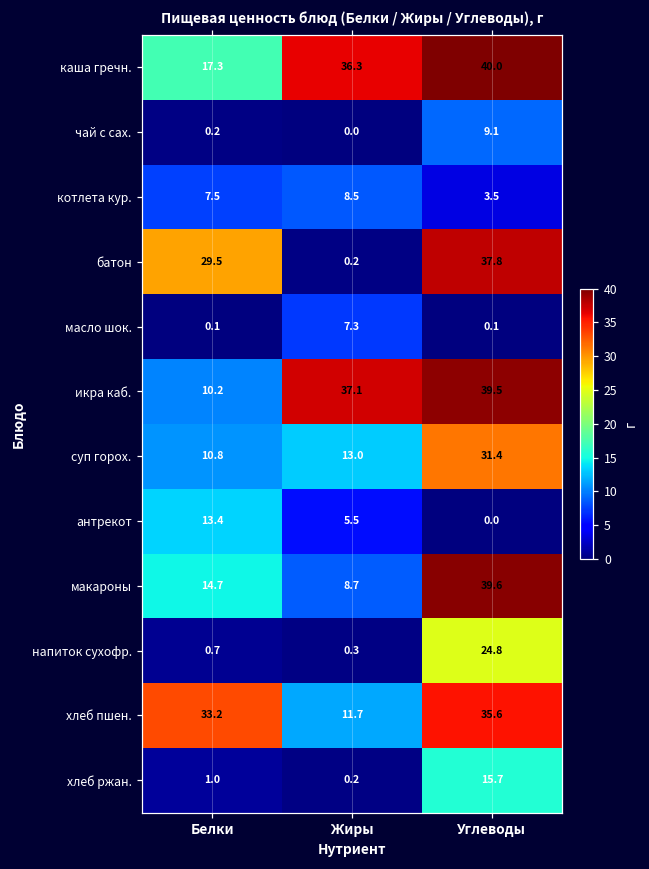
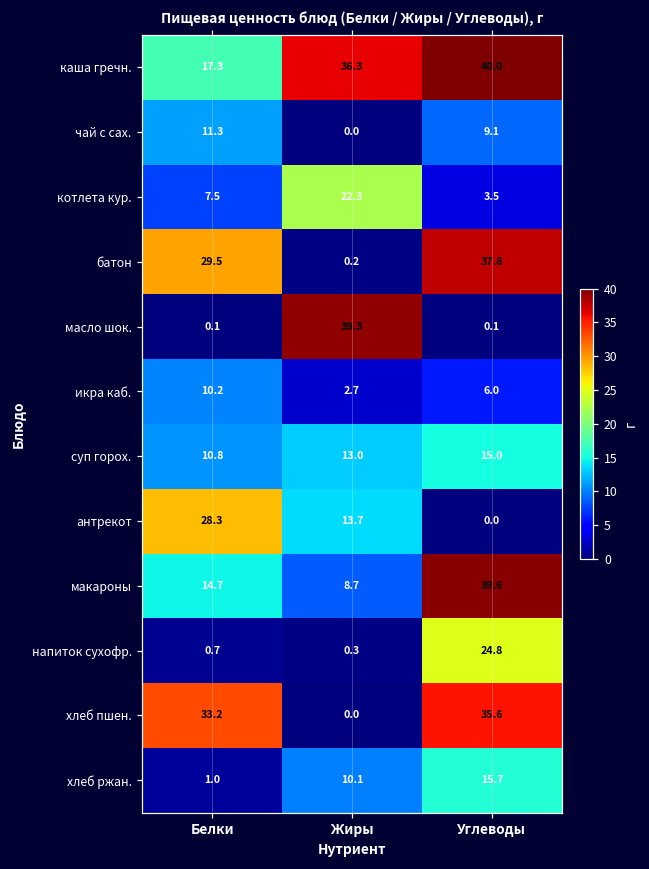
  {
    "каша гречн.": {
      "Белки": 17.3,
      "Жиры": 36.3,
      "Углеводы": 40.0
    },
    "чай с сах.": {
-     "Белки": 0.2,
+     "Белки": 11.3,
      "Жиры": 0.0,
      "Углеводы": 9.1
    },
    "котлета кур.": {
      "Белки": 7.5,
-     "Жиры": 8.5,
+     "Жиры": 22.3,
      "Углеводы": 3.5
    },
    "батон": {
      "Белки": 29.5,
      "Жиры": 0.2,
      "Углеводы": 37.8
    },
    "масло шок.": {
      "Белки": 0.1,
-     "Жиры": 7.3,
+     "Жиры": 39.3,
      "Углеводы": 0.1
    },
    "икра каб.": {
      "Белки": 10.2,
-     "Жиры": 37.1,
-     "Углеводы": 39.5
+     "Жиры": 2.7,
+     "Углеводы": 6.0
    },
    "суп горох.": {
      "Белки": 10.8,
      "Жиры": 13.0,
-     "Углеводы": 31.4
+     "Углеводы": 15.0
    },
    "антрекот": {
-     "Белки": 13.4,
-     "Жиры": 5.5,
+     "Белки": 28.3,
+     "Жиры": 13.7,
      "Углеводы": 0.0
    },
    "макароны": {
      "Белки": 14.7,
      "Жиры": 8.7,
      "Углеводы": 39.6
    },
    "напиток сухофр.": {
      "Белки": 0.7,
      "Жиры": 0.3,
      "Углеводы": 24.8
    },
    "хлеб пшен.": {
      "Белки": 33.2,
-     "Жиры": 11.7,
+     "Жиры": 0.0,
      "Углеводы": 35.6
    },
    "хлеб ржан.": {
      "Белки": 1.0,
-     "Жиры": 0.2,
+     "Жиры": 10.1,
      "Углеводы": 15.7
    }
  }
